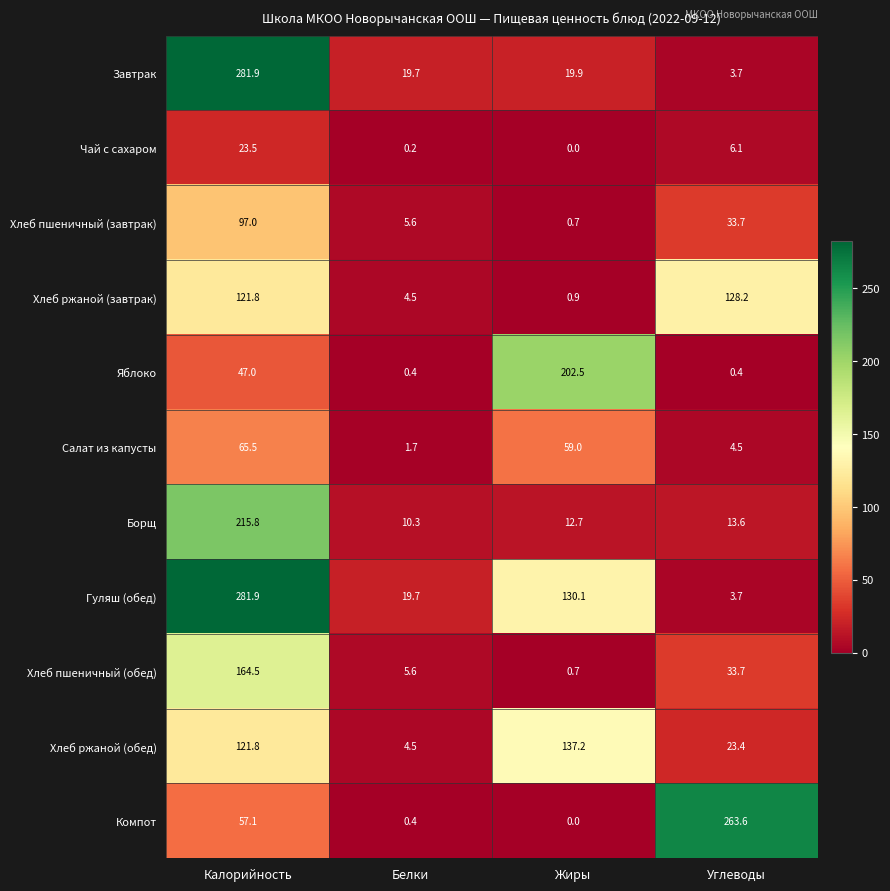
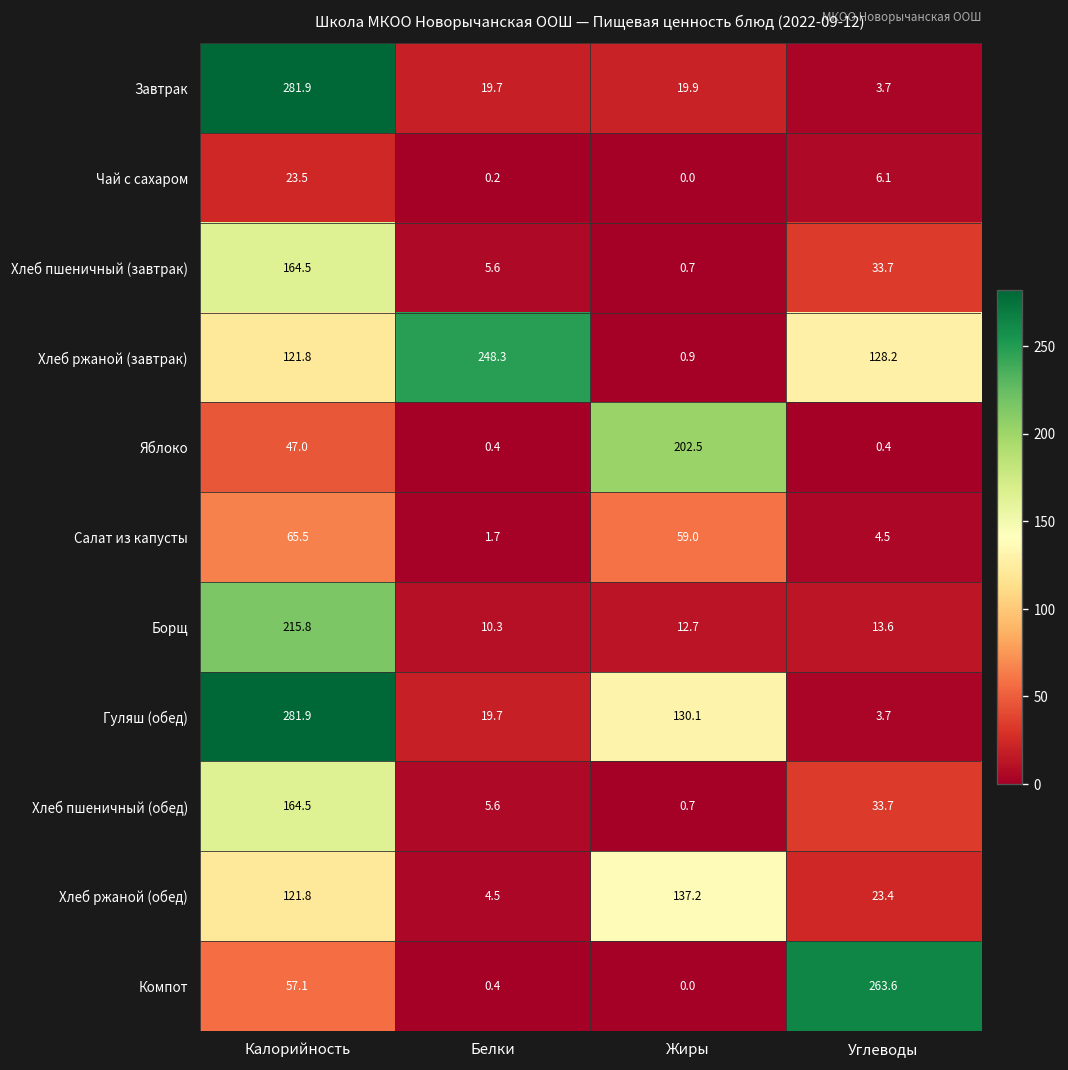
  {
    "Завтрак": {
      "Калорийность": 281.9,
      "Белки": 19.7,
      "Жиры": 19.9,
      "Углеводы": 3.7
    },
    "Чай с сахаром": {
      "Калорийность": 23.5,
      "Белки": 0.2,
      "Жиры": 0.0,
      "Углеводы": 6.1
    },
    "Хлеб пшеничный (завтрак)": {
-     "Калорийность": 97.0,
+     "Калорийность": 164.5,
      "Белки": 5.6,
      "Жиры": 0.7,
      "Углеводы": 33.7
    },
    "Хлеб ржаной (завтрак)": {
      "Калорийность": 121.8,
-     "Белки": 4.5,
+     "Белки": 248.3,
      "Жиры": 0.9,
      "Углеводы": 128.2
    },
    "Яблоко": {
      "Калорийность": 47.0,
      "Белки": 0.4,
      "Жиры": 202.5,
      "Углеводы": 0.4
    },
    "Салат из капусты": {
      "Калорийность": 65.5,
      "Белки": 1.7,
      "Жиры": 59.0,
      "Углеводы": 4.5
    },
    "Борщ": {
      "Калорийность": 215.8,
      "Белки": 10.3,
      "Жиры": 12.7,
      "Углеводы": 13.6
    },
    "Гуляш (обед)": {
      "Калорийность": 281.9,
      "Белки": 19.7,
      "Жиры": 130.1,
      "Углеводы": 3.7
    },
    "Хлеб пшеничный (обед)": {
      "Калорийность": 164.5,
      "Белки": 5.6,
      "Жиры": 0.7,
      "Углеводы": 33.7
    },
    "Хлеб ржаной (обед)": {
      "Калорийность": 121.8,
      "Белки": 4.5,
      "Жиры": 137.2,
      "Углеводы": 23.4
    },
    "Компот": {
      "Калорийность": 57.1,
      "Белки": 0.4,
      "Жиры": 0.0,
      "Углеводы": 263.6
    }
  }
